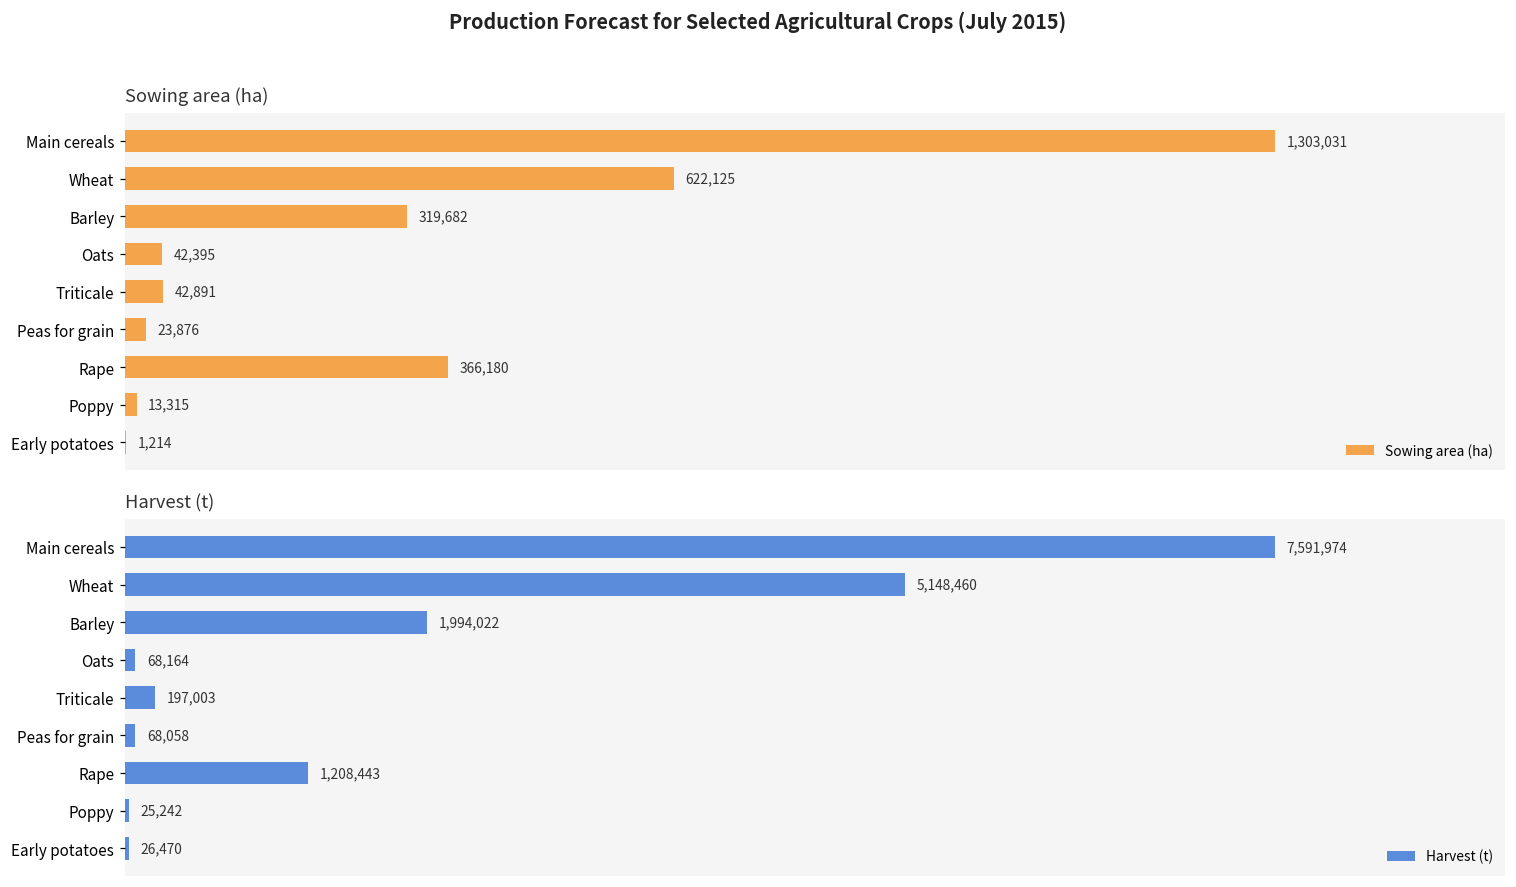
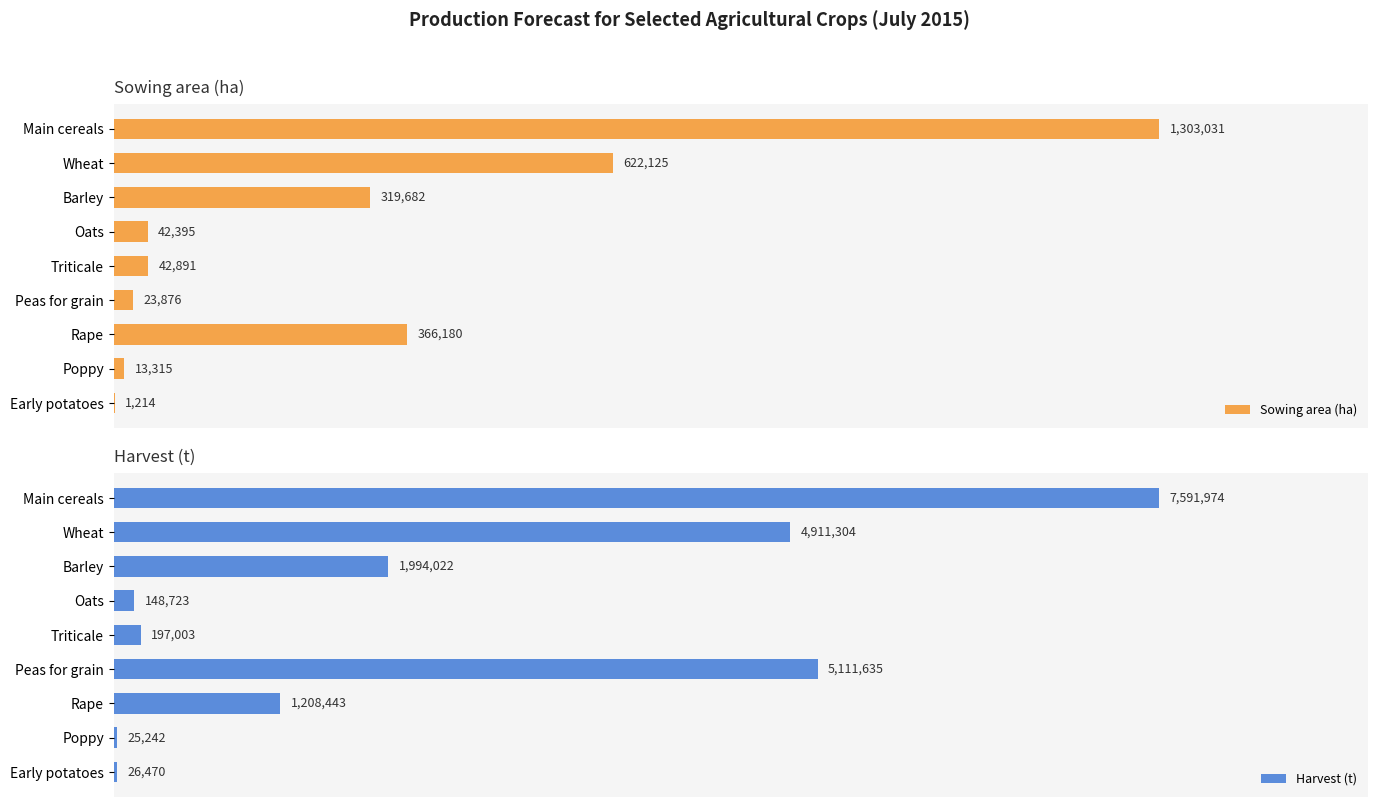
  {
    "Harvest (t)": {
-     "Wheat": "5,148,460",
-     "Oats": "68,164",
-     "Peas for grain": "68,058"
+     "Wheat": "4,911,304",
+     "Oats": "148,723",
+     "Peas for grain": "5,111,635"
    }
  }
